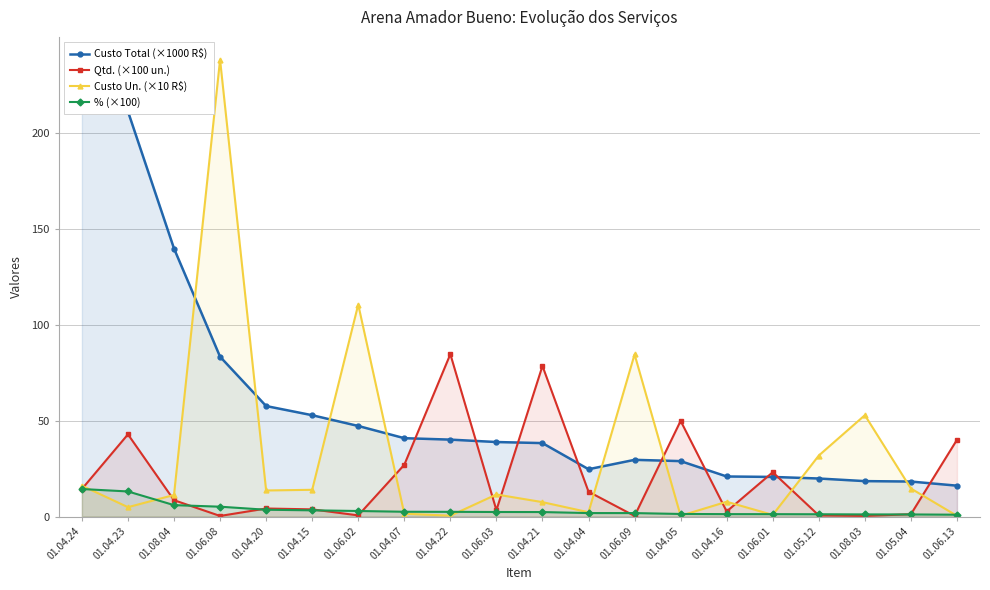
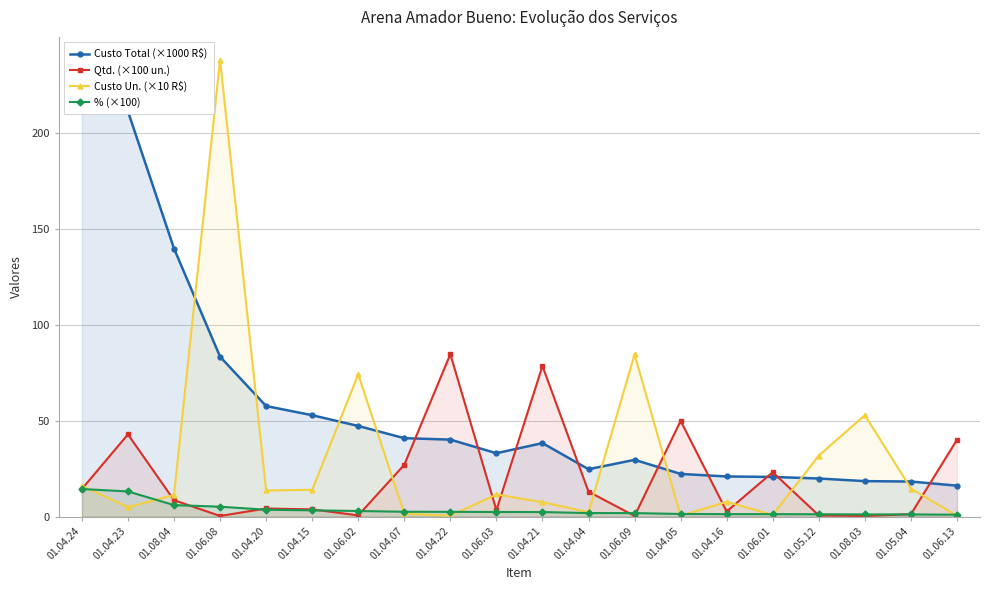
  {
    "Custo Total (×1000 R$)": {
      "01.08.04": 140,
      "01.06.08": 83,
      "01.04.20": 58,
      "01.04.15": 53,
      "01.06.02": 47,
      "01.04.07": 41,
      "01.04.22": 40,
-     "01.06.03": 39,
+     "01.06.03": 33,
      "01.04.21": 38,
      "01.04.04": 25,
      "01.06.09": 30,
-     "01.04.05": 29,
+     "01.04.05": 22,
      "01.04.16": 21,
      "01.06.01": 21,
      "01.05.12": 20,
      "01.08.03": 18,
      "01.05.04": 18,
      "01.06.13": 16
    },
    "Qtd. (×100 un.)": {
      "01.04.23": 43,
      "01.08.04": 9,
      "01.06.08": 0,
      "01.06.02": 1,
      "01.04.07": 27,
      "01.04.22": 85,
      "01.04.21": 78,
      "01.04.04": 13,
      "01.06.09": 0,
      "01.04.05": 50,
      "01.04.16": 3,
      "01.06.01": 23,
      "01.06.13": 40
    },
    "Custo Un. (×10 R$)": {
      "01.04.24": 16,
      "01.04.23": 5,
      "01.08.04": 11,
      "01.06.08": 238,
      "01.04.20": 14,
      "01.04.15": 14,
-     "01.06.02": 110,
+     "01.06.02": 74,
      "01.04.22": 0,
      "01.06.03": 12,
      "01.04.21": 8,
      "01.06.09": 84,
      "01.04.16": 8,
      "01.05.12": 32,
      "01.08.03": 53,
      "01.05.04": 15
    },
    "% (×100)": {
      "01.04.23": 13,
      "01.08.04": 6,
      "01.06.08": 5,
      "01.06.02": 3,
      "01.04.22": 2,
      "01.04.21": 2,
      "01.06.09": 2,
      "01.04.16": 1
    }
  }
